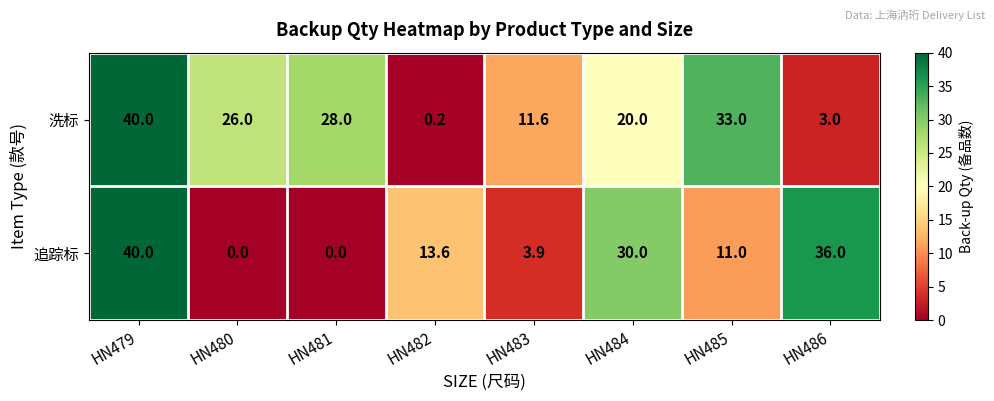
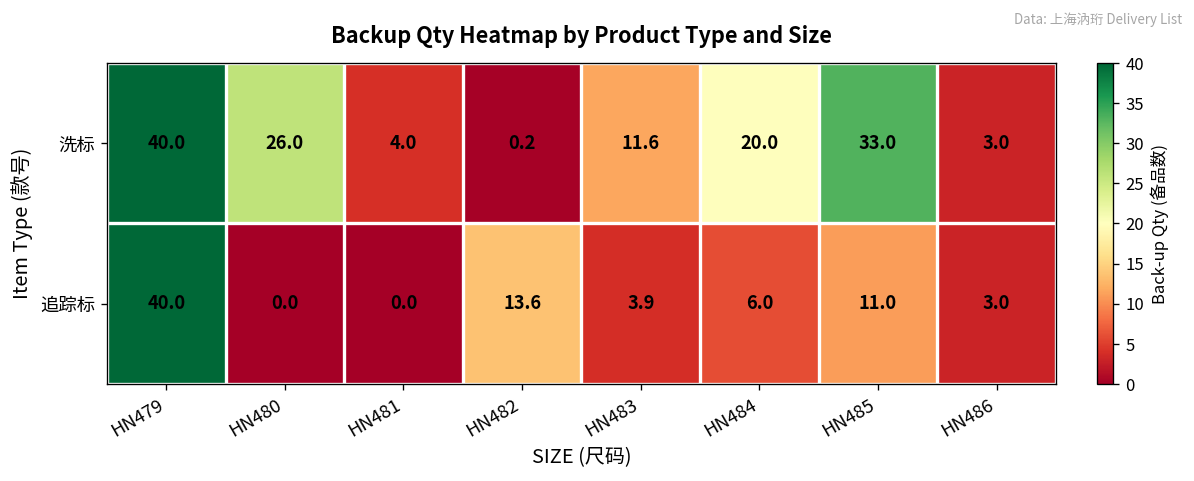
  {
    "洗标": {
      "HN479": 40.0,
      "HN480": 26.0,
-     "HN481": 28.0,
+     "HN481": 4.0,
      "HN482": 0.2,
      "HN483": 11.6,
      "HN484": 20.0,
      "HN485": 33.0,
      "HN486": 3.0
    },
    "追踪标": {
      "HN479": 40.0,
      "HN480": 0.0,
      "HN481": 0.0,
      "HN482": 13.6,
      "HN483": 3.9,
-     "HN484": 30.0,
+     "HN484": 6.0,
      "HN485": 11.0,
-     "HN486": 36.0
+     "HN486": 3.0
    }
  }
